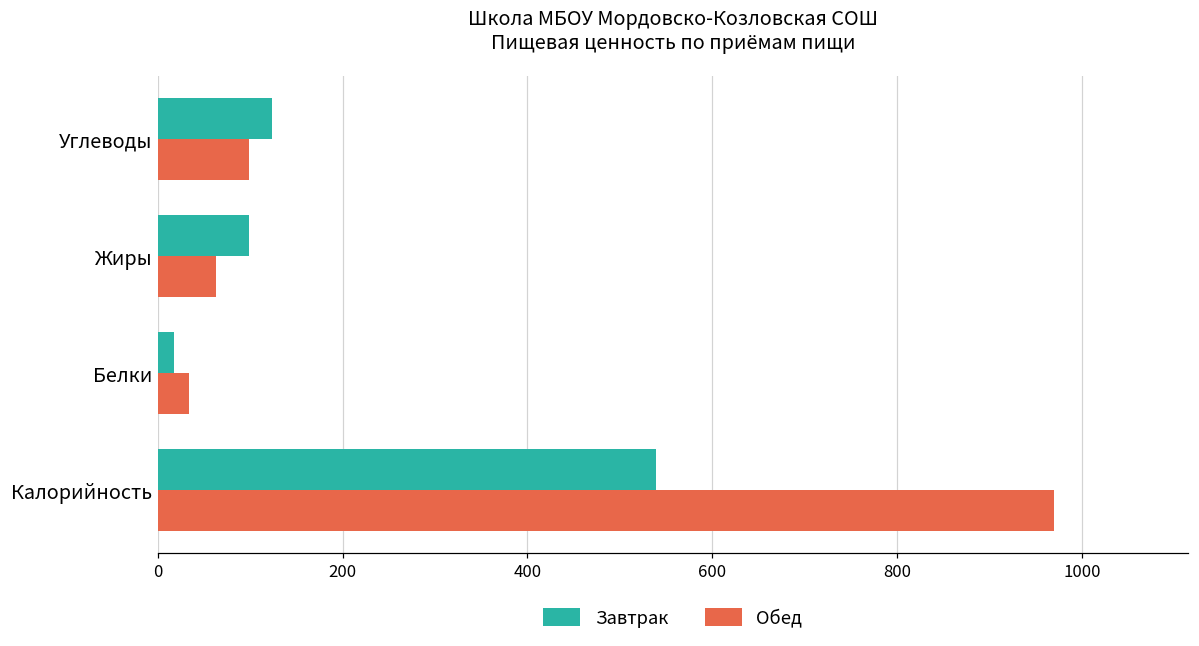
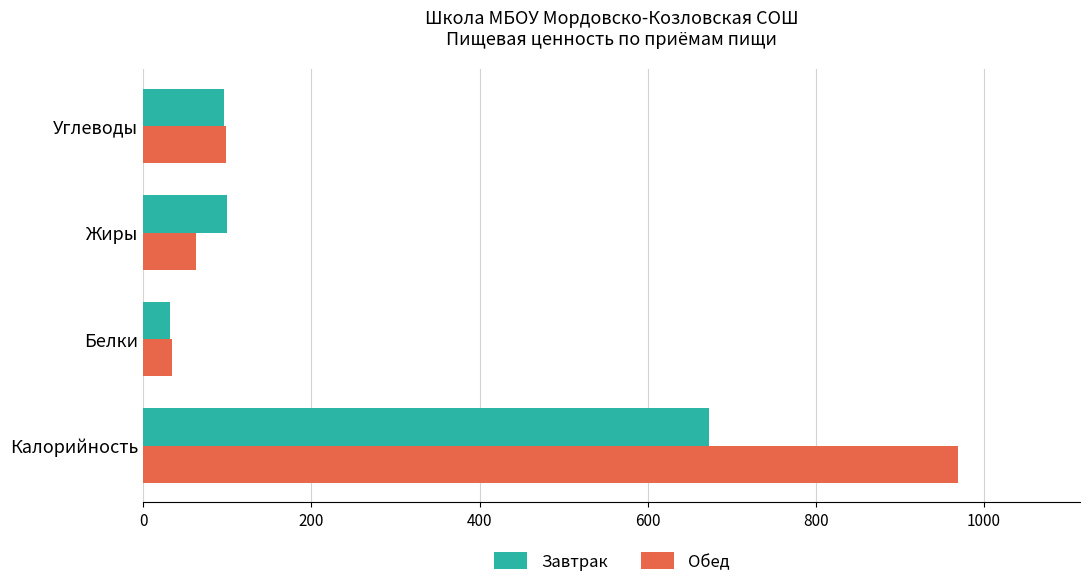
  {
    "Завтрак": {
-     "Углеводы": 120,
+     "Углеводы": 100,
      "Жиры": 100,
-     "Белки": 20,
-     "Калорийность": 540
+     "Белки": 30,
+     "Калорийность": 670
    },
    "Обед": {
      "Углеводы": 100,
      "Жиры": 60,
      "Белки": 30,
      "Калорийность": 970
    }
  }
